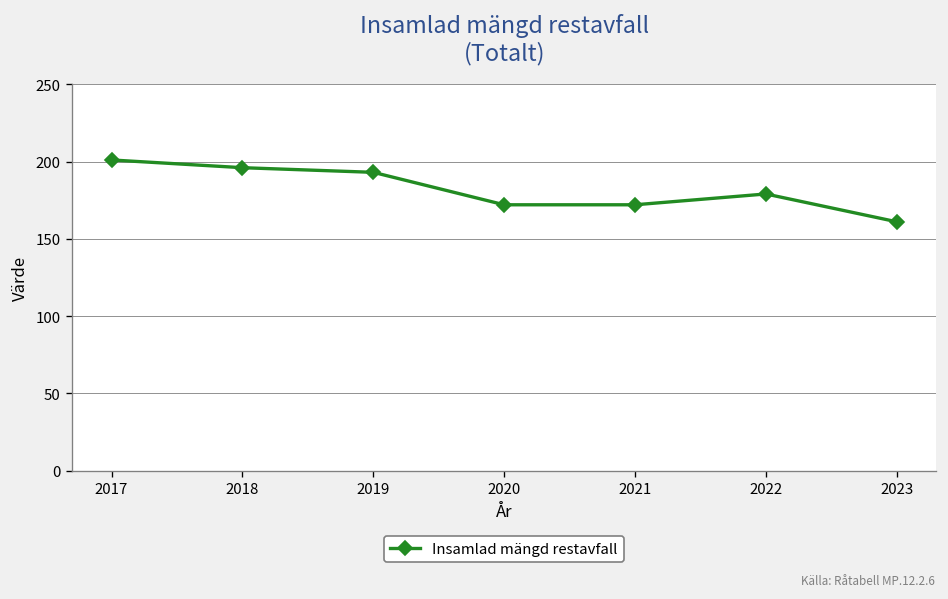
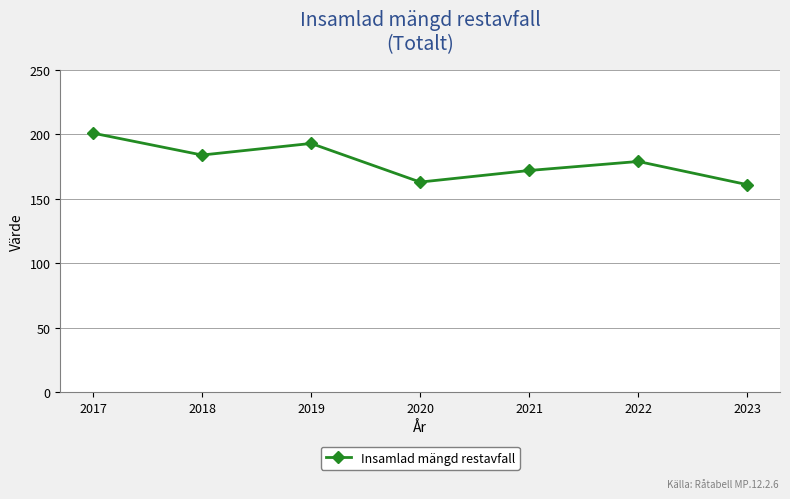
  {
    "2017": 201,
-   "2018": 196,
+   "2018": 184,
    "2019": 193,
-   "2020": 172,
+   "2020": 163,
    "2021": 172,
    "2022": 179,
    "2023": 161
  }
